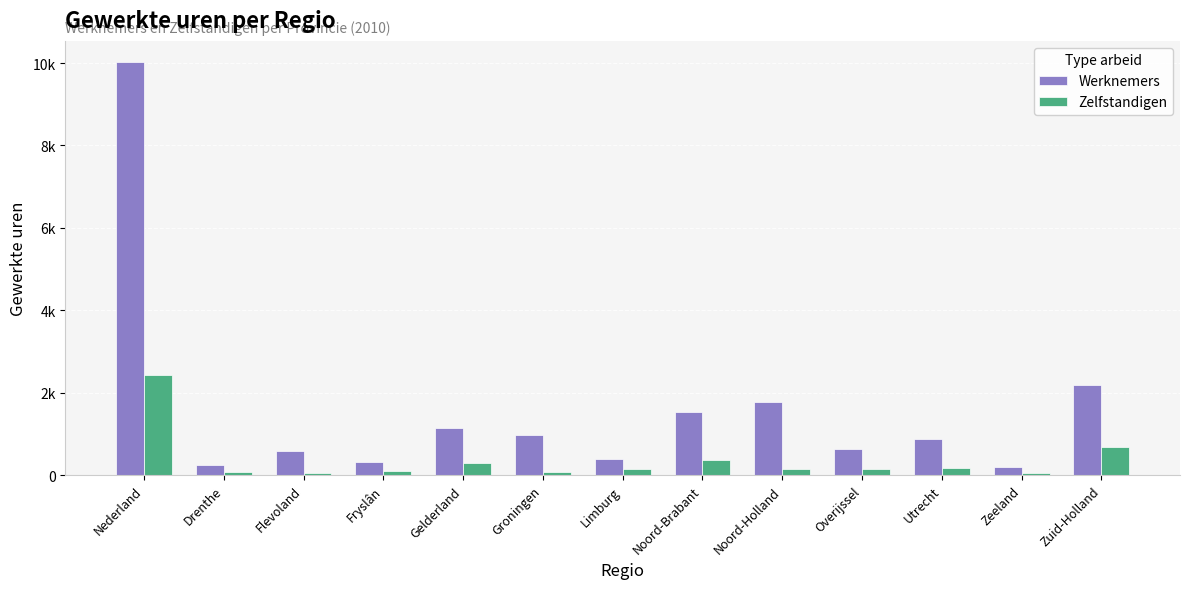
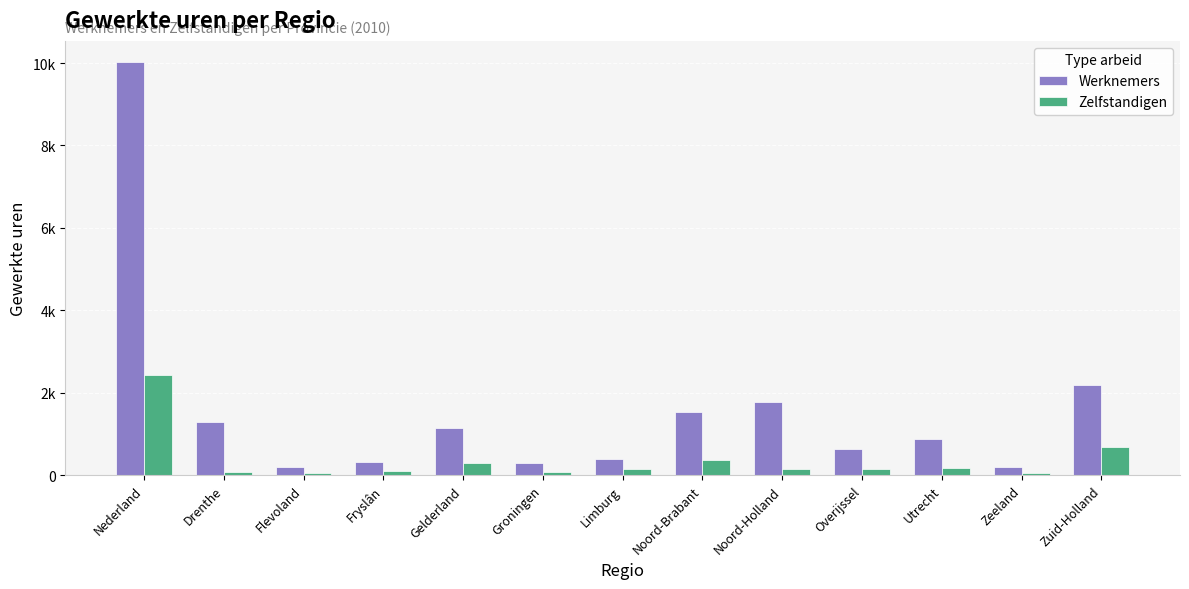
  {
    "Werknemers": {
      "Nederland": 10000,
-     "Drenthe": 200,
-     "Flevoland": 600,
+     "Drenthe": 1300,
+     "Flevoland": 200,
      "Fryslân": 300,
      "Gelderland": 1100,
-     "Groningen": 1000,
+     "Groningen": 300,
      "Limburg": 400,
      "Noord-Brabant": 1500,
      "Noord-Holland": 1800,
      "Overijssel": 600,
      "Utrecht": 900,
      "Zeeland": 200,
      "Zuid-Holland": 2200
    },
    "Zelfstandigen": {
      "Nederland": 2400,
      "Drenthe": 100,
      "Fryslân": 100,
      "Gelderland": 300,
      "Groningen": 100,
      "Limburg": 200,
      "Noord-Brabant": 400,
      "Noord-Holland": 100,
      "Overijssel": 200,
      "Utrecht": 200,
      "Zeeland": 100,
      "Zuid-Holland": 700
    }
  }
